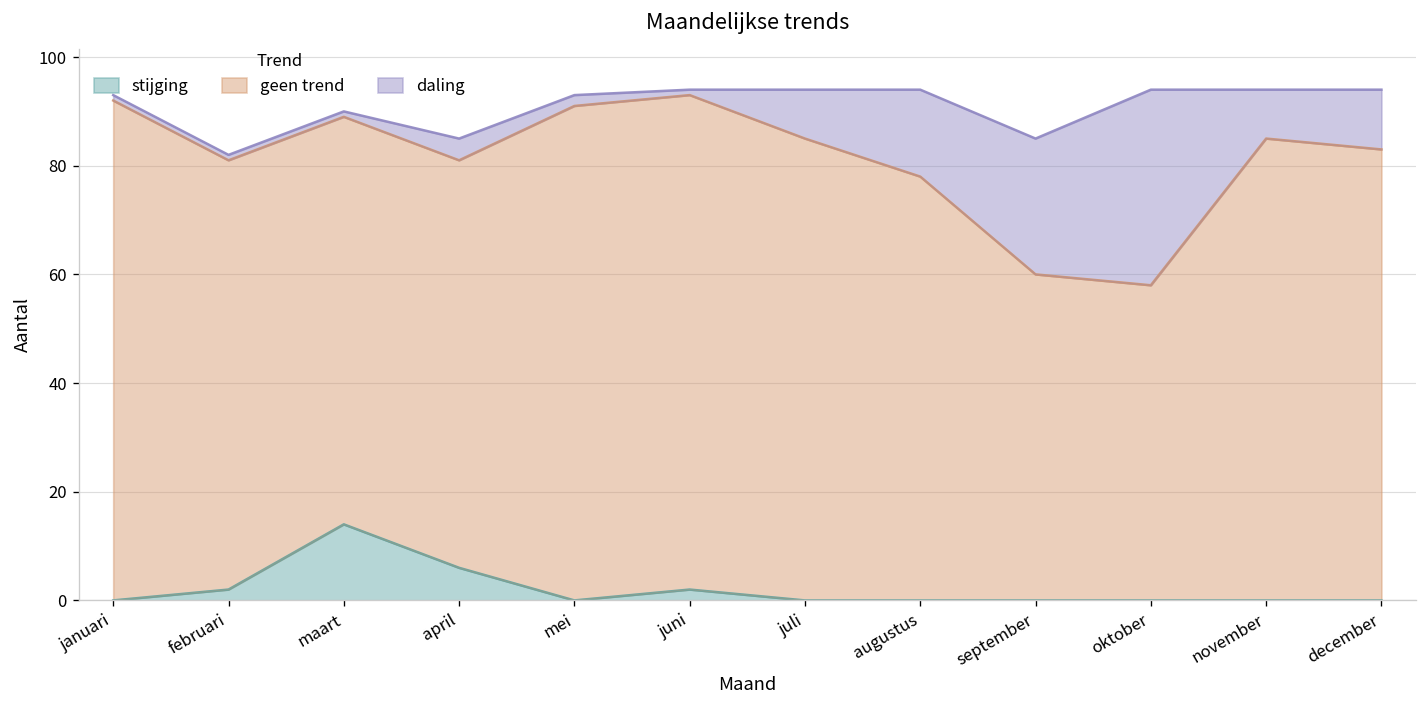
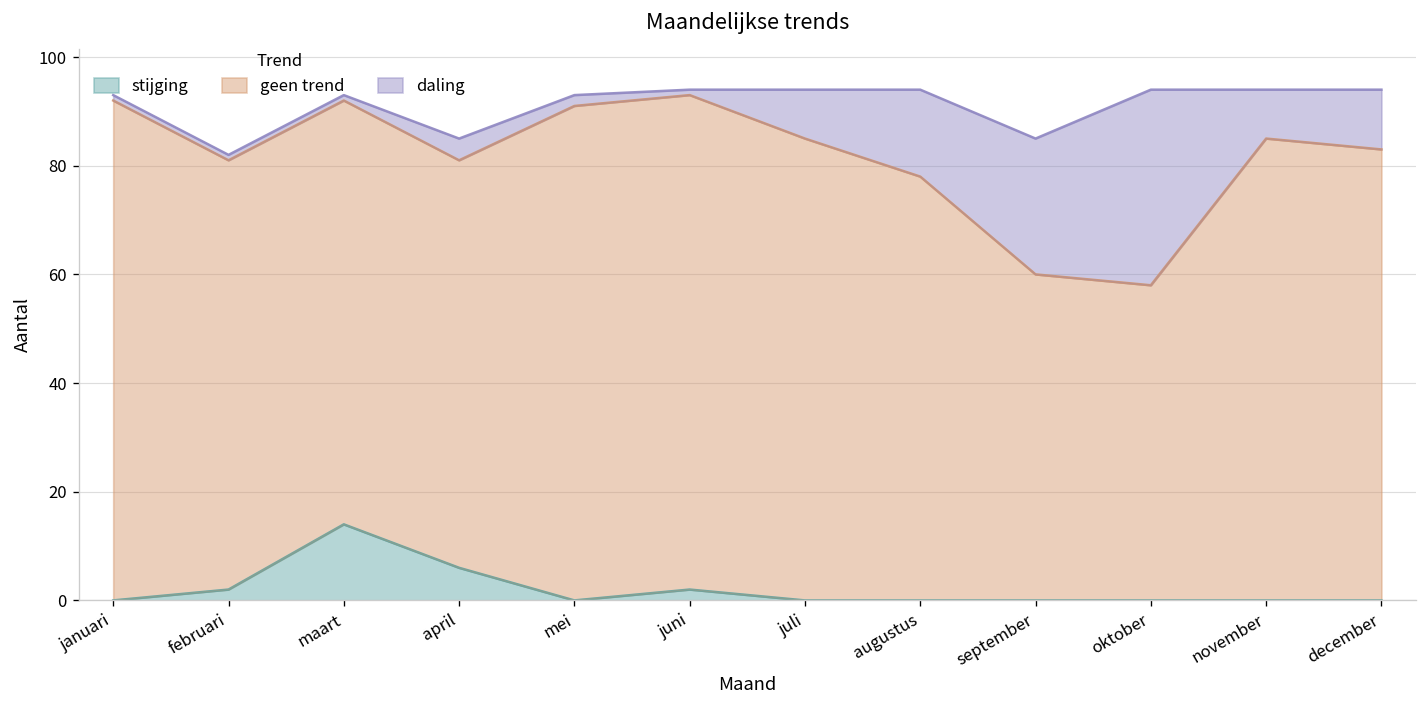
  {
    "geen trend": {
      "januari": 92,
      "februari": 79,
-     "maart": 75,
+     "maart": 78,
      "april": 75,
      "mei": 91,
      "juni": 91,
      "juli": 85,
      "augustus": 78,
      "september": 60,
      "oktober": 58,
      "november": 85,
      "december": 83
    }
  }
